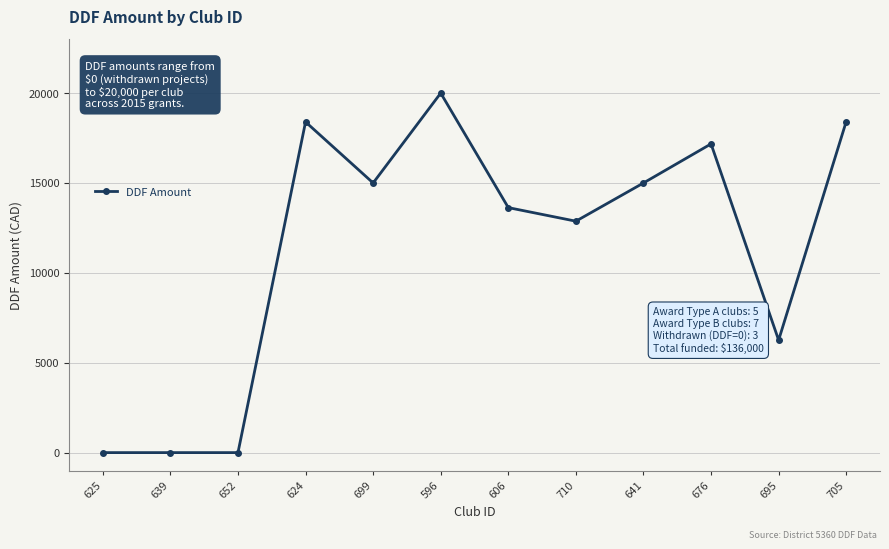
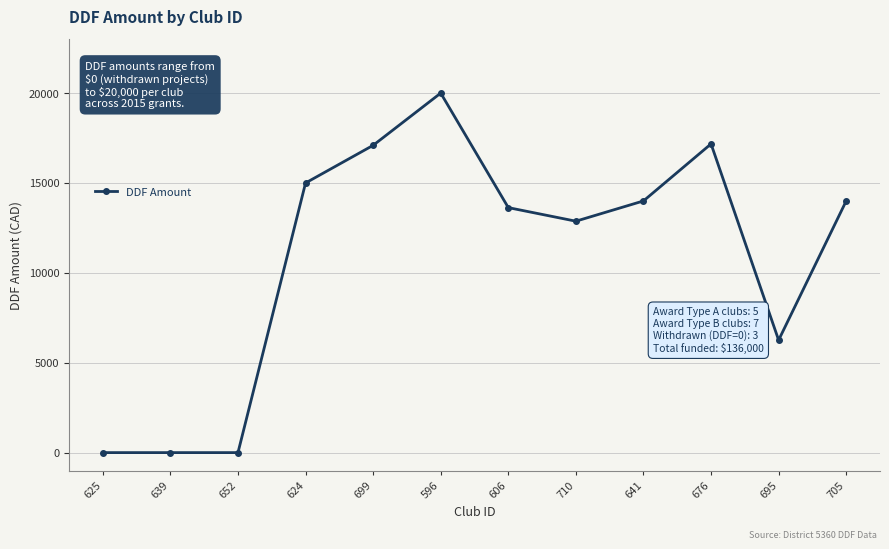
  {
    "625": 0,
    "639": 0,
    "652": 0,
-   "624": 18400,
-   "699": 15000,
+   "624": 15000,
+   "699": 17100,
    "596": 20000,
    "606": 13600,
    "710": 12900,
-   "641": 15000,
+   "641": 14000,
    "676": 17200,
-   "705": 18400
+   "705": 14000
  }
